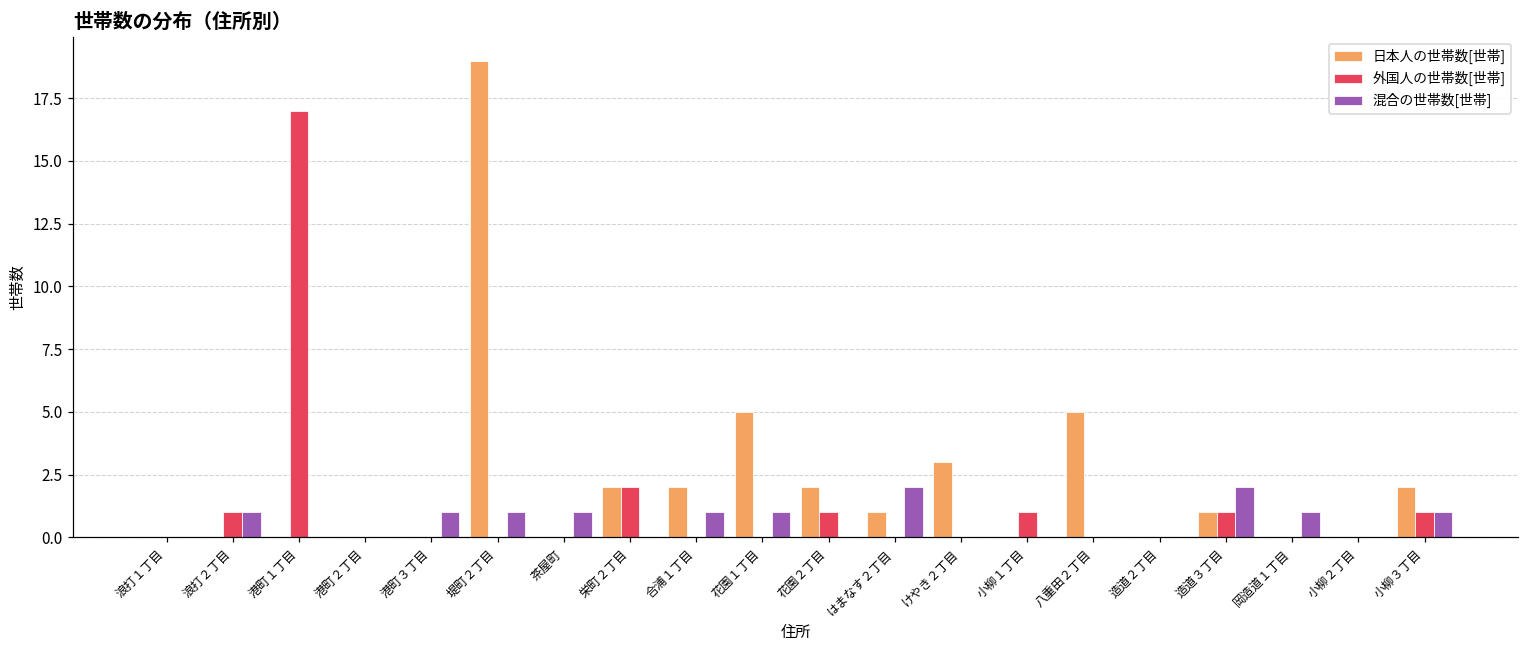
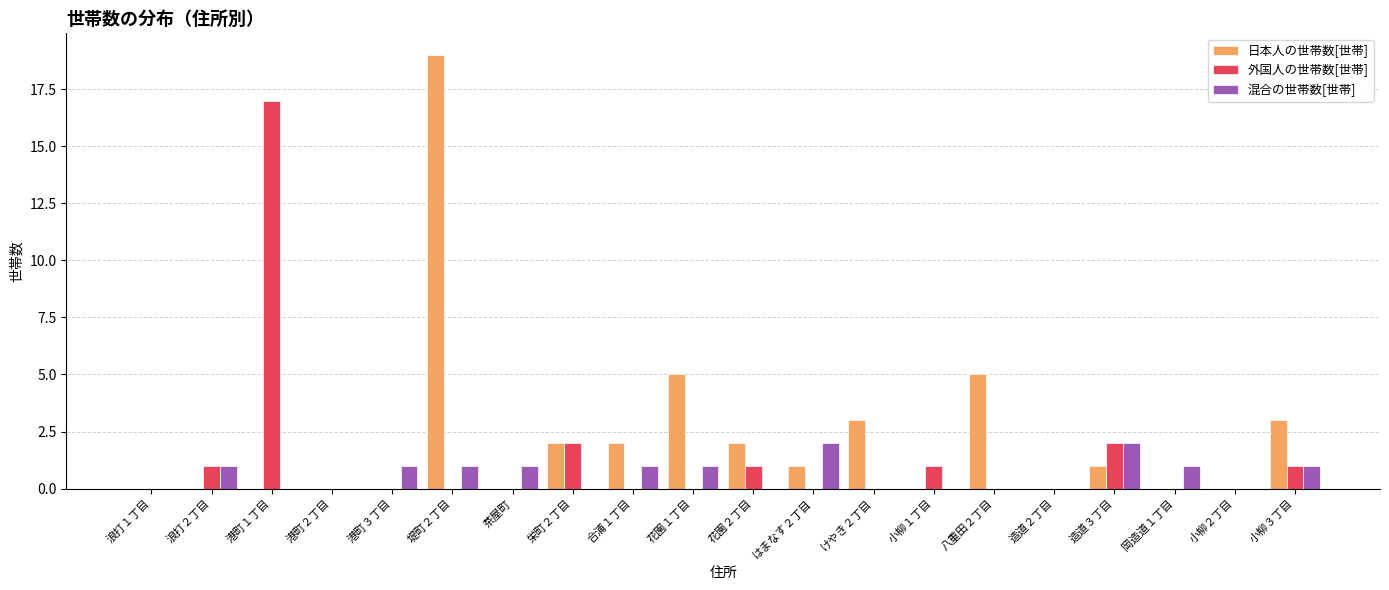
  {
    "日本人の世帯数[世帯]": {
      "浪打１丁目": 0,
      "浪打２丁目": 0,
      "港町１丁目": 0,
      "港町２丁目": 0,
      "港町３丁目": 0,
      "堤町２丁目": 19,
      "茶屋町": 0,
      "栄町２丁目": 2,
      "合浦１丁目": 2,
      "花園１丁目": 5,
      "花園２丁目": 2,
      "はまなす２丁目": 1,
      "けやき２丁目": 3,
      "小柳１丁目": 0,
      "八重田２丁目": 5,
      "造道２丁目": 0,
      "造道３丁目": 1,
      "岡造道１丁目": 0,
      "小柳２丁目": 0,
-     "小柳３丁目": 2
+     "小柳３丁目": 3
    },
    "外国人の世帯数[世帯]": {
      "浪打１丁目": 0,
      "浪打２丁目": 1,
      "港町１丁目": 17,
      "港町２丁目": 0,
      "港町３丁目": 0,
      "堤町２丁目": 0,
      "茶屋町": 0,
      "栄町２丁目": 2,
      "合浦１丁目": 0,
      "花園１丁目": 0,
      "花園２丁目": 1,
      "はまなす２丁目": 0,
      "けやき２丁目": 0,
      "小柳１丁目": 1,
      "八重田２丁目": 0,
      "造道２丁目": 0,
-     "造道３丁目": 1,
+     "造道３丁目": 2,
      "岡造道１丁目": 0,
      "小柳２丁目": 0,
      "小柳３丁目": 1
    },
    "混合の世帯数[世帯]": {
      "浪打１丁目": 0,
      "浪打２丁目": 1,
      "港町１丁目": 0,
      "港町２丁目": 0,
      "港町３丁目": 1,
      "堤町２丁目": 1,
      "茶屋町": 1,
      "栄町２丁目": 0,
      "合浦１丁目": 1,
      "花園１丁目": 1,
      "花園２丁目": 0,
      "はまなす２丁目": 2,
      "けやき２丁目": 0,
      "小柳１丁目": 0,
      "八重田２丁目": 0,
      "造道２丁目": 0,
      "造道３丁目": 2,
      "岡造道１丁目": 1,
      "小柳２丁目": 0,
      "小柳３丁目": 1
    }
  }
